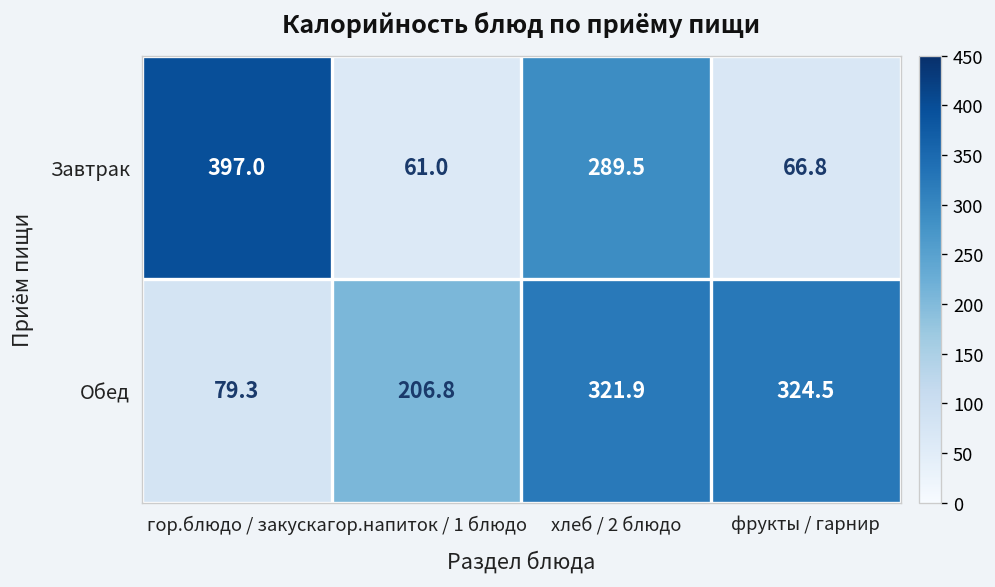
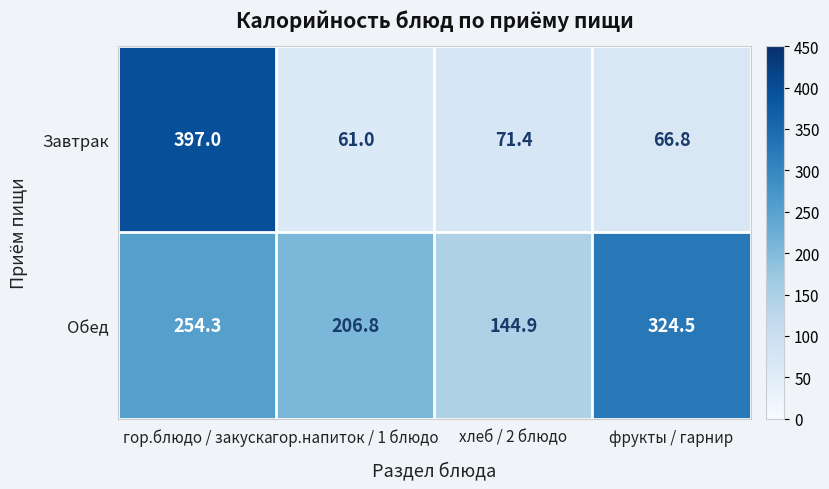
  {
    "Завтрак": {
      "гор.блюдо / закуска": 397.0,
      "гор.напиток / 1 блюдо": 61.0,
-     "хлеб / 2 блюдо": 289.5,
+     "хлеб / 2 блюдо": 71.4,
      "фрукты / гарнир": 66.8
    },
    "Обед": {
-     "гор.блюдо / закуска": 79.3,
+     "гор.блюдо / закуска": 254.3,
      "гор.напиток / 1 блюдо": 206.8,
-     "хлеб / 2 блюдо": 321.9,
+     "хлеб / 2 блюдо": 144.9,
      "фрукты / гарнир": 324.5
    }
  }
